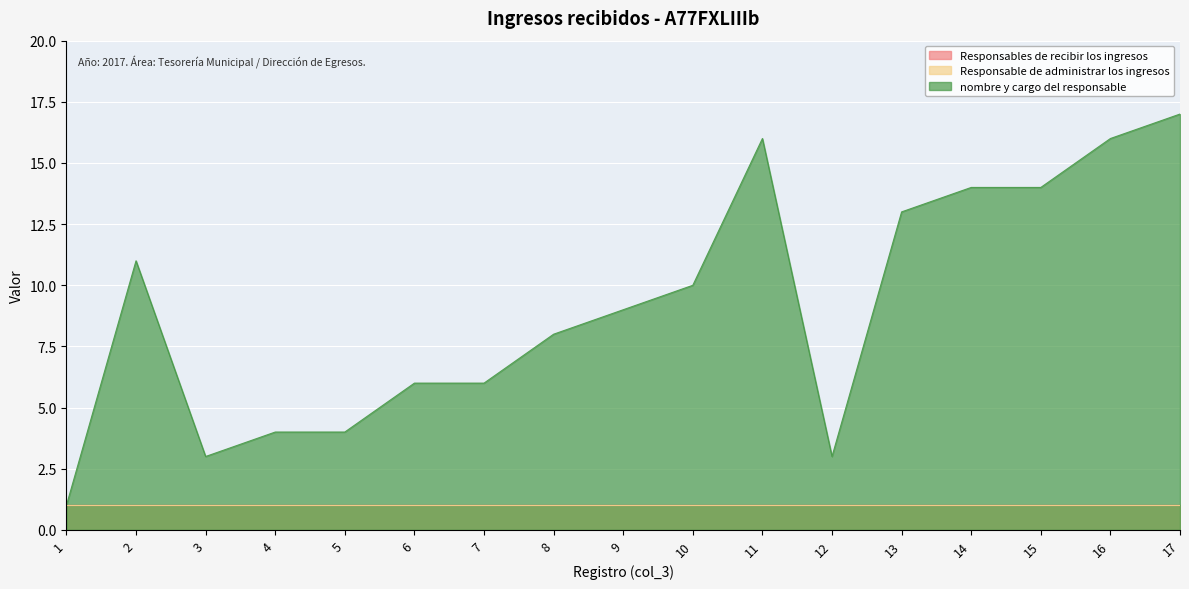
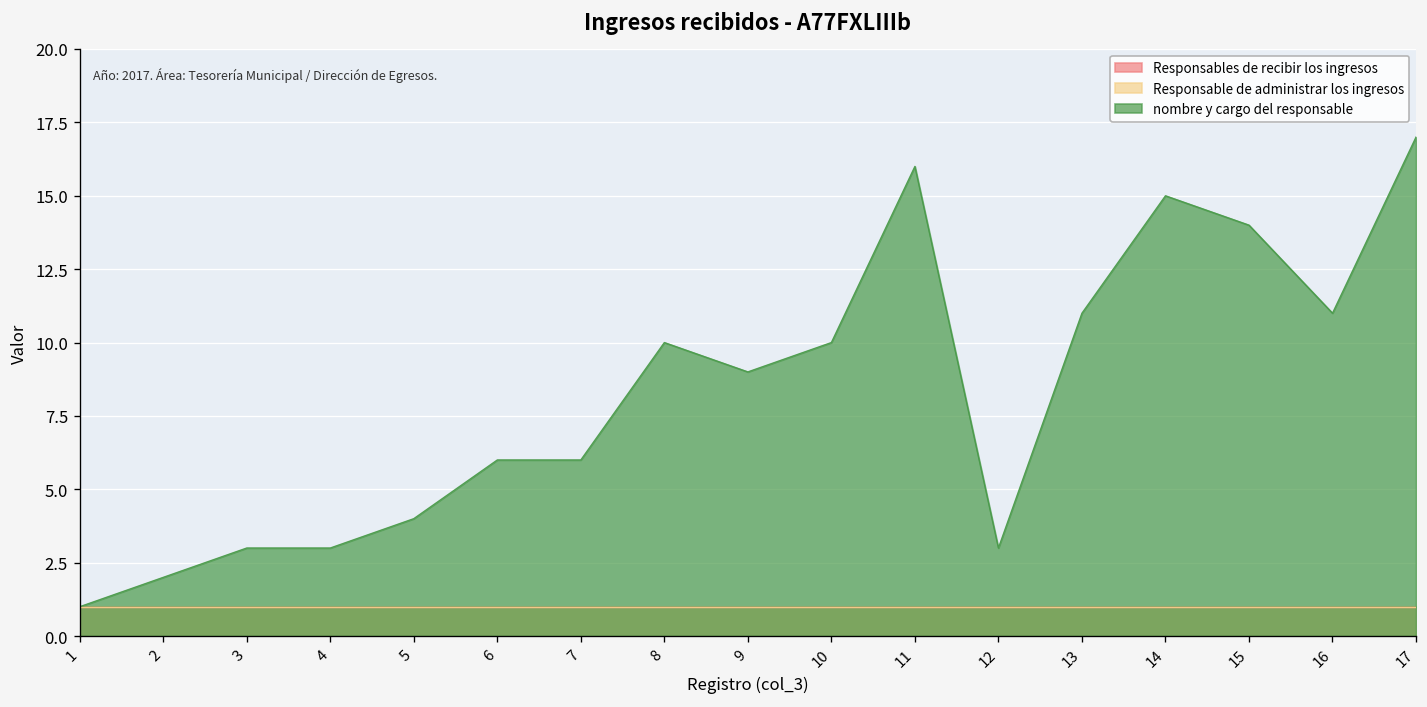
  {
    "Responsable de administrar los ingresos": {
      "2": 1,
      "3": 1,
      "4": 1,
      "5": 1,
      "6": 1,
      "7": 1,
      "8": 1,
      "9": 1,
      "10": 1,
      "11": 1,
      "12": 1,
      "13": 1,
      "14": 1,
      "15": 1,
      "16": 1,
      "17": 1
    },
    "nombre y cargo del responsable": {
-     "2": 11,
+     "2": 2,
      "3": 3,
-     "4": 4,
+     "4": 3,
      "5": 4,
      "6": 6,
      "7": 6,
-     "8": 8,
+     "8": 10,
      "9": 9,
      "10": 10,
      "11": 16,
      "12": 3,
-     "13": 13,
-     "14": 14,
+     "13": 11,
+     "14": 15,
      "15": 14,
-     "16": 16,
+     "16": 11,
      "17": 17
    }
  }
